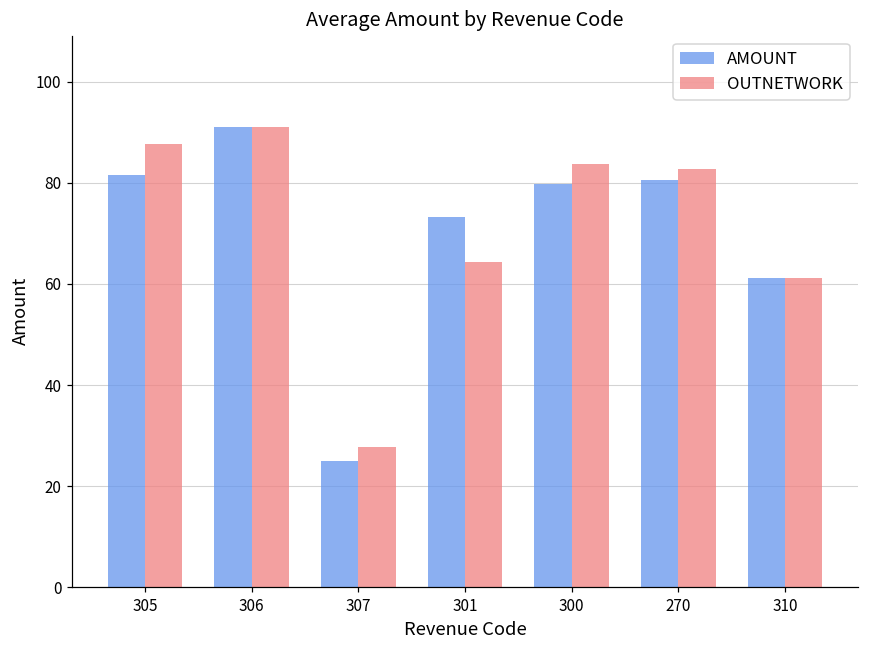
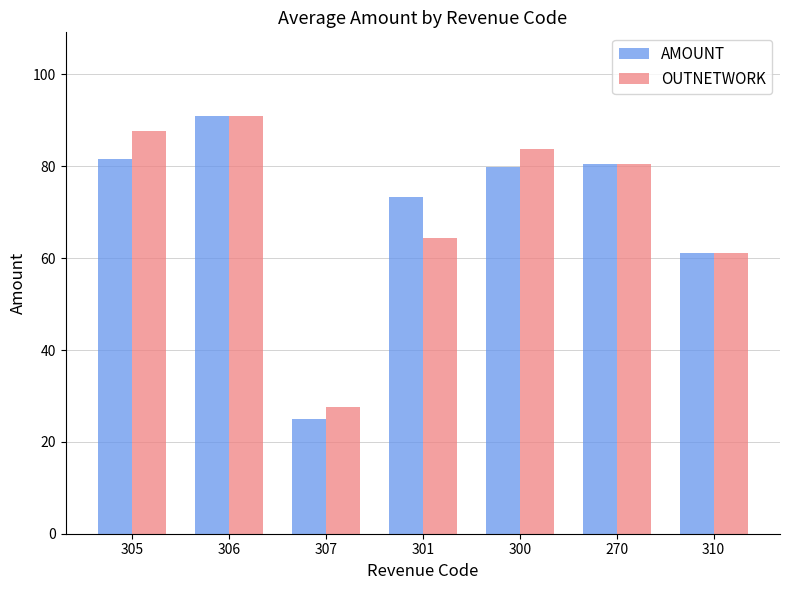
  {
    "AMOUNT": {
      "305": 82,
      "306": 91,
      "307": 25,
      "301": 73,
      "300": 80,
      "270": 81,
      "310": 61
    },
    "OUTNETWORK": {
      "305": 88,
      "306": 91,
      "307": 28,
      "301": 64,
      "300": 84,
-     "270": 83,
+     "270": 81,
      "310": 61
    }
  }
